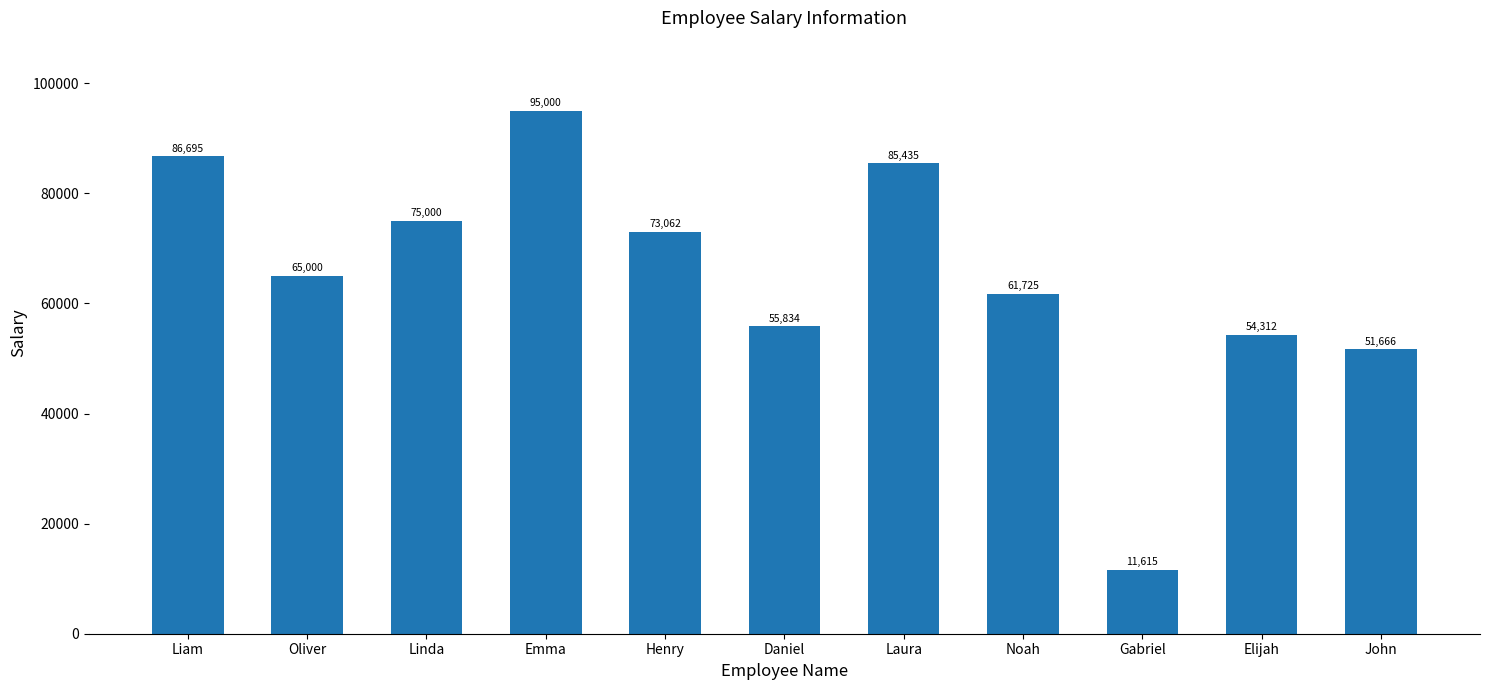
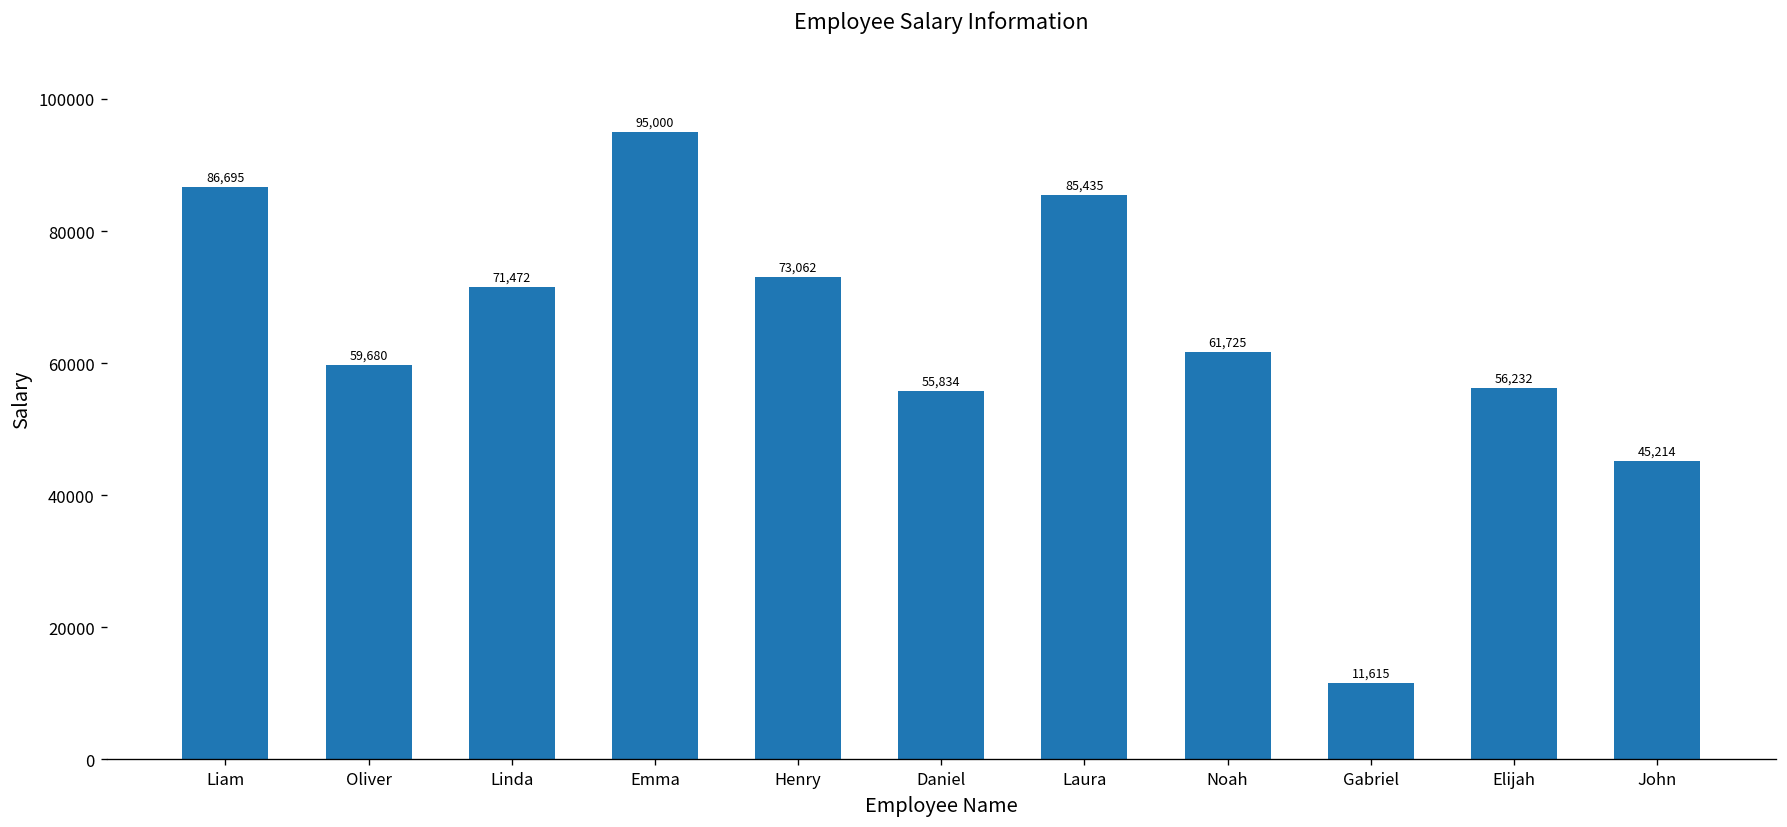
  {
    "Liam": "86,695",
-   "Oliver": "65,000",
-   "Linda": "75,000",
+   "Oliver": "59,680",
+   "Linda": "71,472",
    "Emma": "95,000",
    "Henry": "73,062",
    "Daniel": "55,834",
    "Laura": "85,435",
    "Noah": "61,725",
    "Gabriel": "11,615",
-   "Elijah": "54,312",
-   "John": "51,666"
+   "Elijah": "56,232",
+   "John": "45,214"
  }
